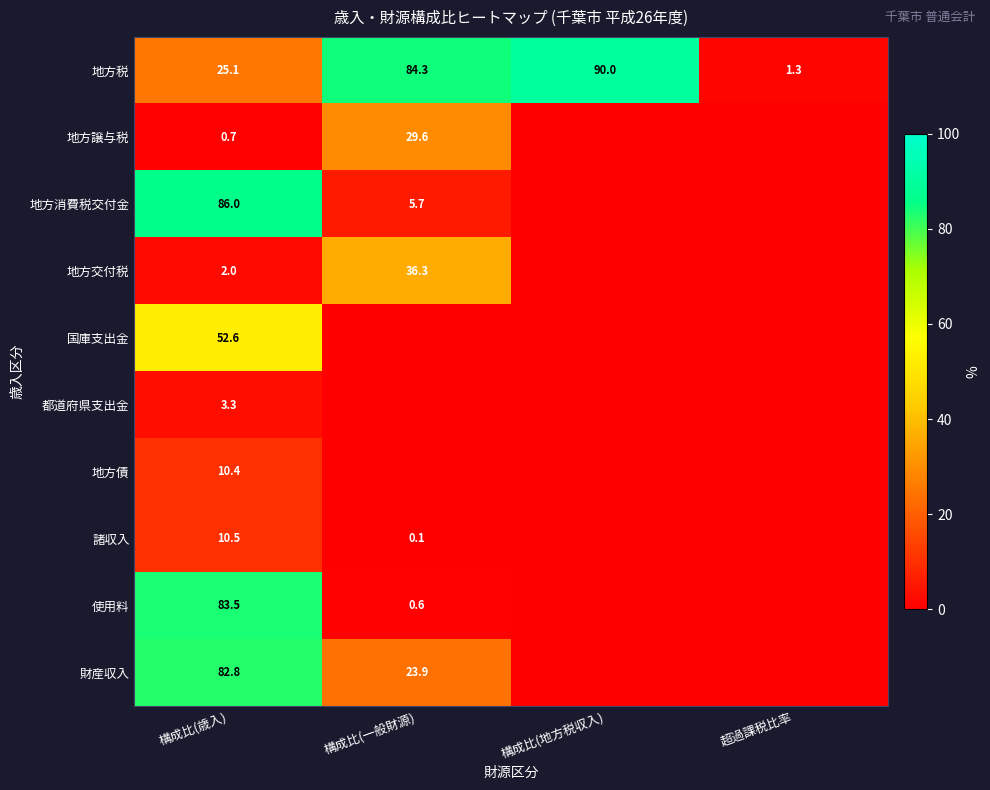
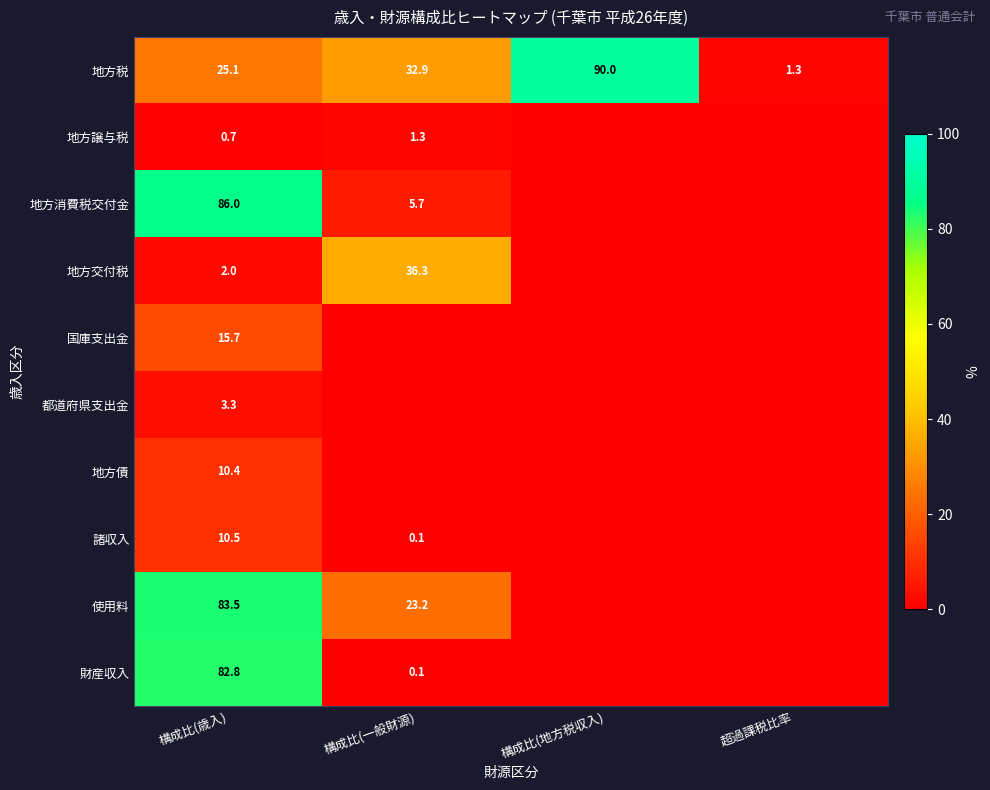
  {
    "地方税": {
      "構成比(歳入)": 25.1,
-     "構成比(一般財源)": 84.3,
+     "構成比(一般財源)": 32.9,
      "構成比(地方税収入)": 90.0,
      "超過課税比率": 1.3
    },
    "地方譲与税": {
      "構成比(歳入)": 0.7,
-     "構成比(一般財源)": 29.6
+     "構成比(一般財源)": 1.3
    },
    "地方消費税交付金": {
      "構成比(歳入)": 86.0,
      "構成比(一般財源)": 5.7
    },
    "地方交付税": {
      "構成比(歳入)": 2.0,
      "構成比(一般財源)": 36.3
    },
    "国庫支出金": {
-     "構成比(歳入)": 52.6
+     "構成比(歳入)": 15.7
    },
    "都道府県支出金": {
      "構成比(歳入)": 3.3
    },
    "地方債": {
      "構成比(歳入)": 10.4
    },
    "諸収入": {
      "構成比(歳入)": 10.5,
      "構成比(一般財源)": 0.1
    },
    "使用料": {
      "構成比(歳入)": 83.5,
-     "構成比(一般財源)": 0.6
+     "構成比(一般財源)": 23.2
    },
    "財産収入": {
      "構成比(歳入)": 82.8,
-     "構成比(一般財源)": 23.9
+     "構成比(一般財源)": 0.1
    }
  }
